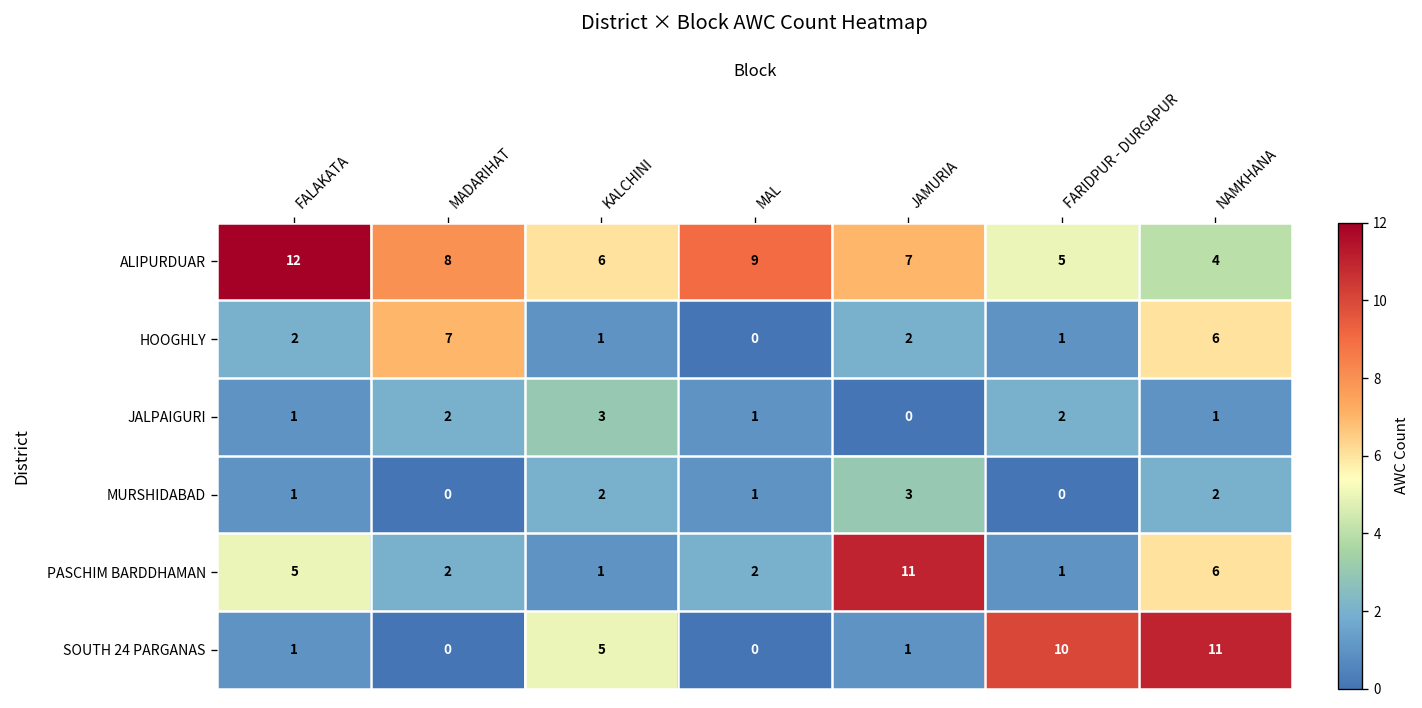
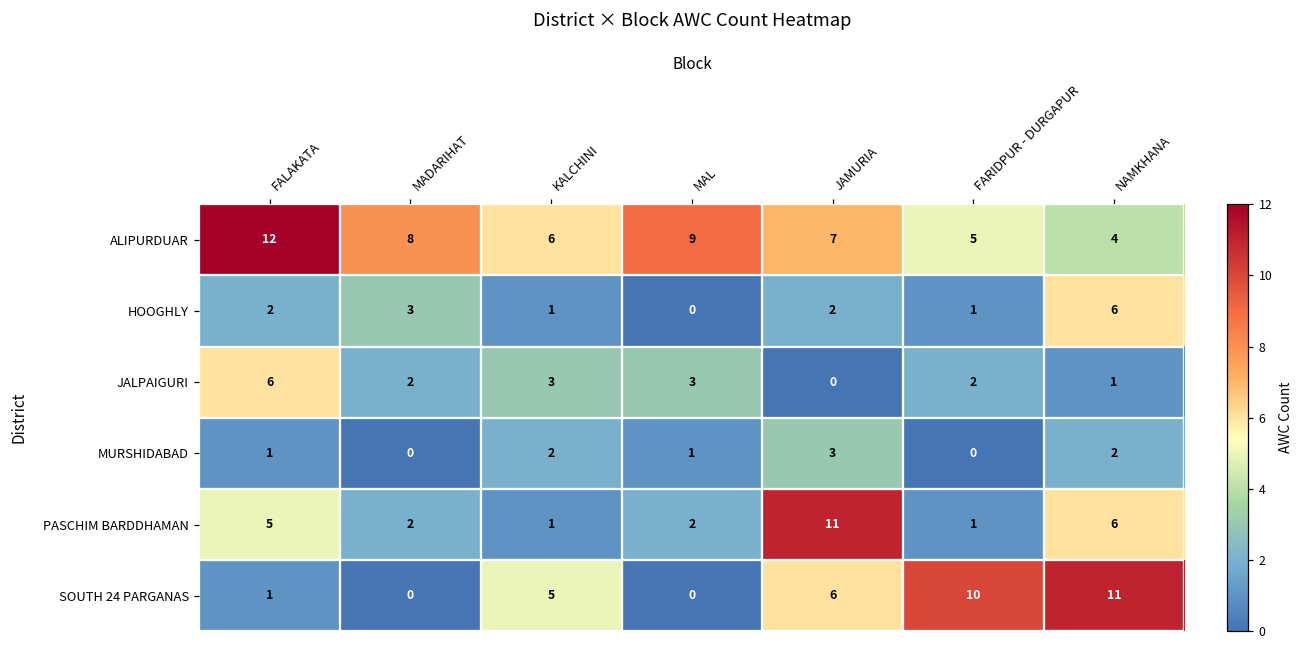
  {
    "ALIPURDUAR": {
      "FALAKATA": 12,
      "MADARIHAT": 8,
      "KALCHINI": 6,
      "MAL": 9,
      "JAMURIA": 7,
      "FARIDPUR - DURGAPUR": 5,
      "NAMKHANA": 4
    },
    "HOOGHLY": {
      "FALAKATA": 2,
-     "MADARIHAT": 7,
+     "MADARIHAT": 3,
      "KALCHINI": 1,
      "MAL": 0,
      "JAMURIA": 2,
      "FARIDPUR - DURGAPUR": 1,
      "NAMKHANA": 6
    },
    "JALPAIGURI": {
-     "FALAKATA": 1,
+     "FALAKATA": 6,
      "MADARIHAT": 2,
      "KALCHINI": 3,
-     "MAL": 1,
+     "MAL": 3,
      "JAMURIA": 0,
      "FARIDPUR - DURGAPUR": 2,
      "NAMKHANA": 1
    },
    "MURSHIDABAD": {
      "FALAKATA": 1,
      "MADARIHAT": 0,
      "KALCHINI": 2,
      "MAL": 1,
      "JAMURIA": 3,
      "FARIDPUR - DURGAPUR": 0,
      "NAMKHANA": 2
    },
    "PASCHIM BARDDHAMAN": {
      "FALAKATA": 5,
      "MADARIHAT": 2,
      "KALCHINI": 1,
      "MAL": 2,
      "JAMURIA": 11,
      "FARIDPUR - DURGAPUR": 1,
      "NAMKHANA": 6
    },
    "SOUTH 24 PARGANAS": {
      "FALAKATA": 1,
      "MADARIHAT": 0,
      "KALCHINI": 5,
      "MAL": 0,
-     "JAMURIA": 1,
+     "JAMURIA": 6,
      "FARIDPUR - DURGAPUR": 10,
      "NAMKHANA": 11
    }
  }
